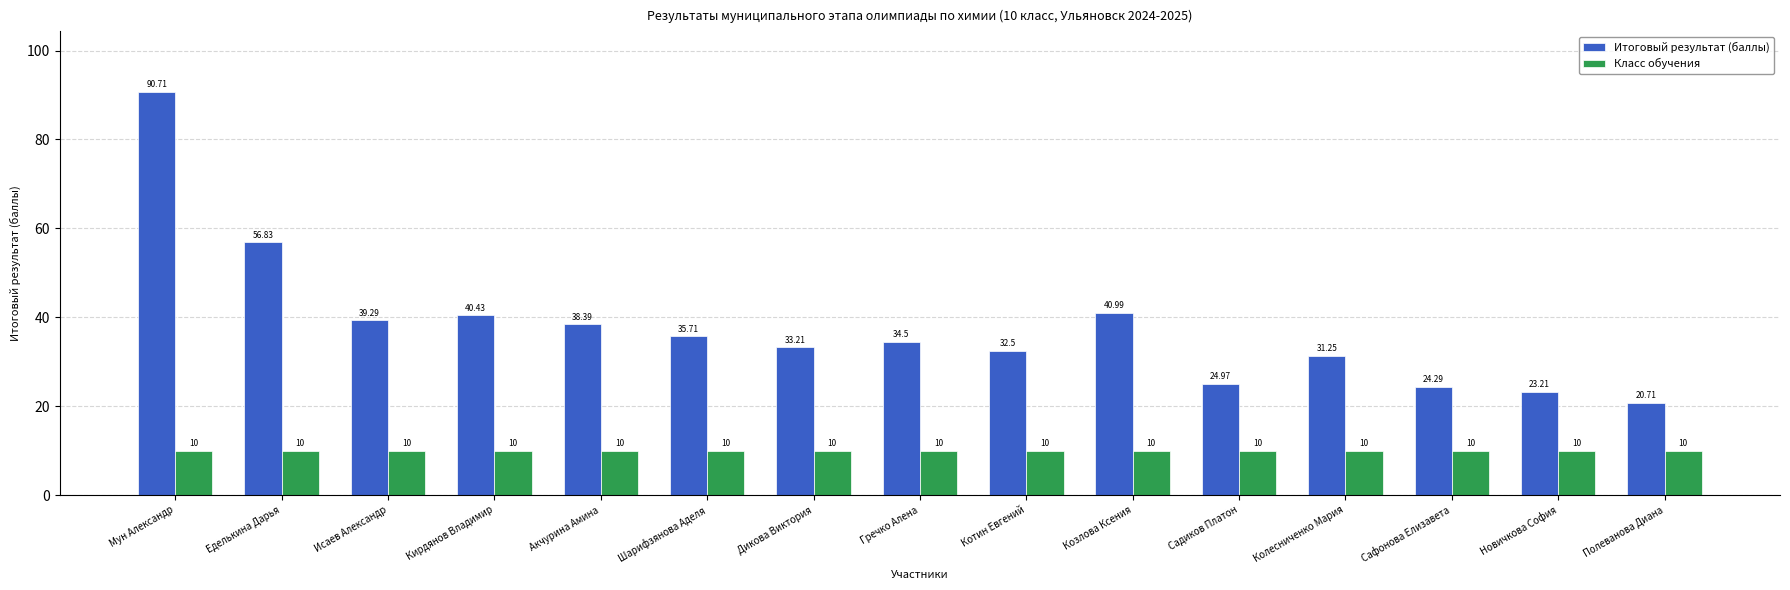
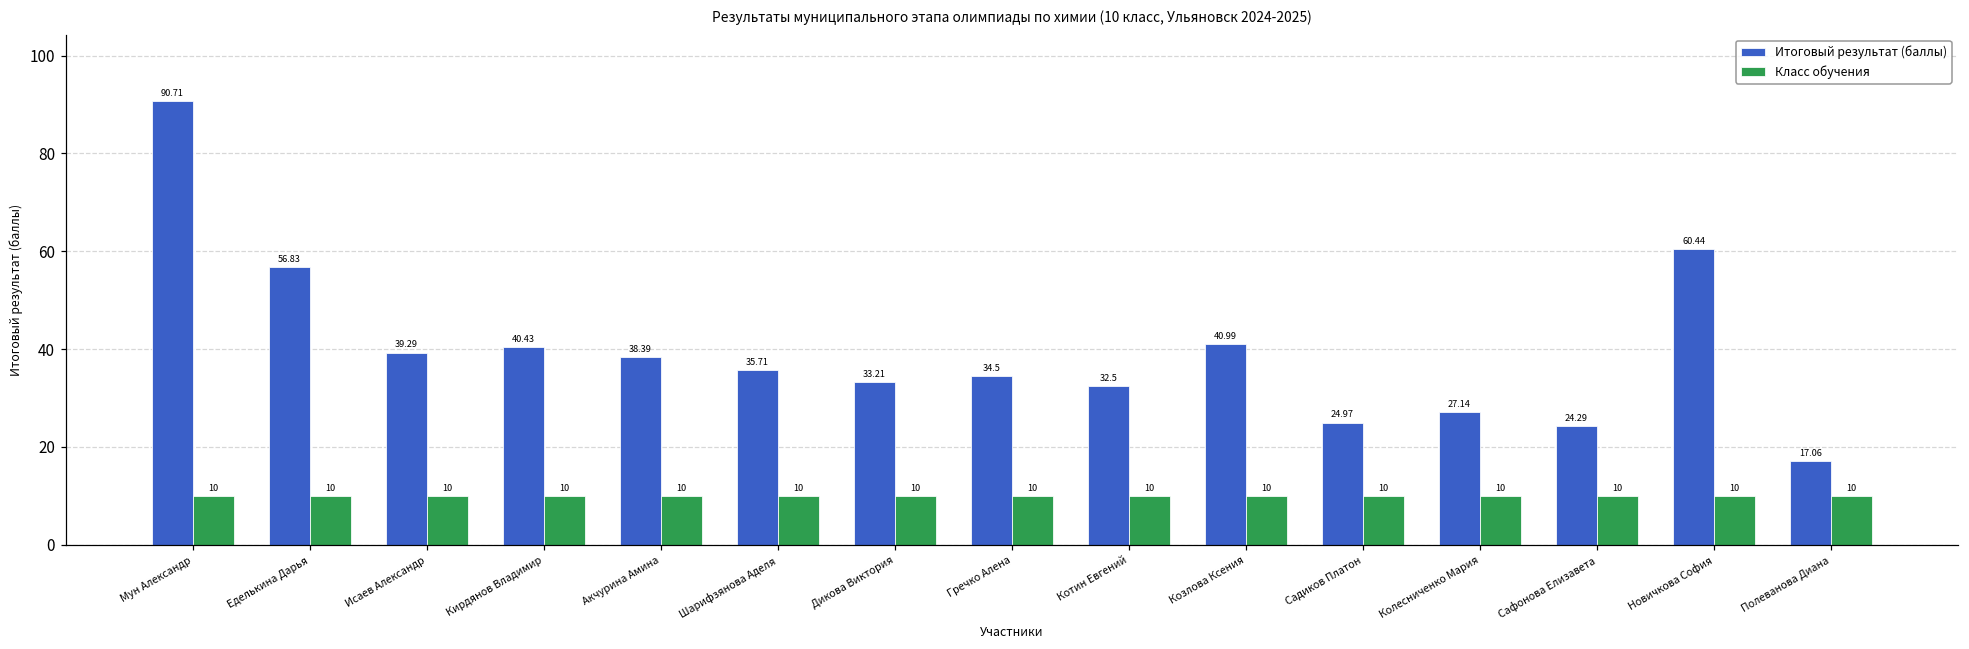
  {
    "Итоговый результат (баллы)": {
      "Мун Александр": 90.71,
      "Еделькина Дарья": 56.83,
      "Исаев Александр": 39.29,
      "Кирдянов Владимир": 40.43,
      "Акчурина Амина": 38.39,
      "Шарифзянова Аделя": 35.71,
      "Дикова Виктория": 33.21,
      "Гречко Алена": 34.5,
      "Котин Евгений": 32.5,
      "Козлова Ксения": 40.99,
      "Садиков Платон": 24.97,
-     "Колесниченко Мария": 31.25,
+     "Колесниченко Мария": 27.14,
      "Сафонова Елизавета": 24.29,
-     "Новичкова София": 23.21,
-     "Полеванова Диана": 20.71
+     "Новичкова София": 60.44,
+     "Полеванова Диана": 17.06
    },
    "Класс обучения": {
      "Мун Александр": 10,
      "Еделькина Дарья": 10,
      "Исаев Александр": 10,
      "Кирдянов Владимир": 10,
      "Акчурина Амина": 10,
      "Шарифзянова Аделя": 10,
      "Дикова Виктория": 10,
      "Гречко Алена": 10,
      "Котин Евгений": 10,
      "Козлова Ксения": 10,
      "Садиков Платон": 10,
      "Колесниченко Мария": 10,
      "Сафонова Елизавета": 10,
      "Новичкова София": 10,
      "Полеванова Диана": 10
    }
  }
